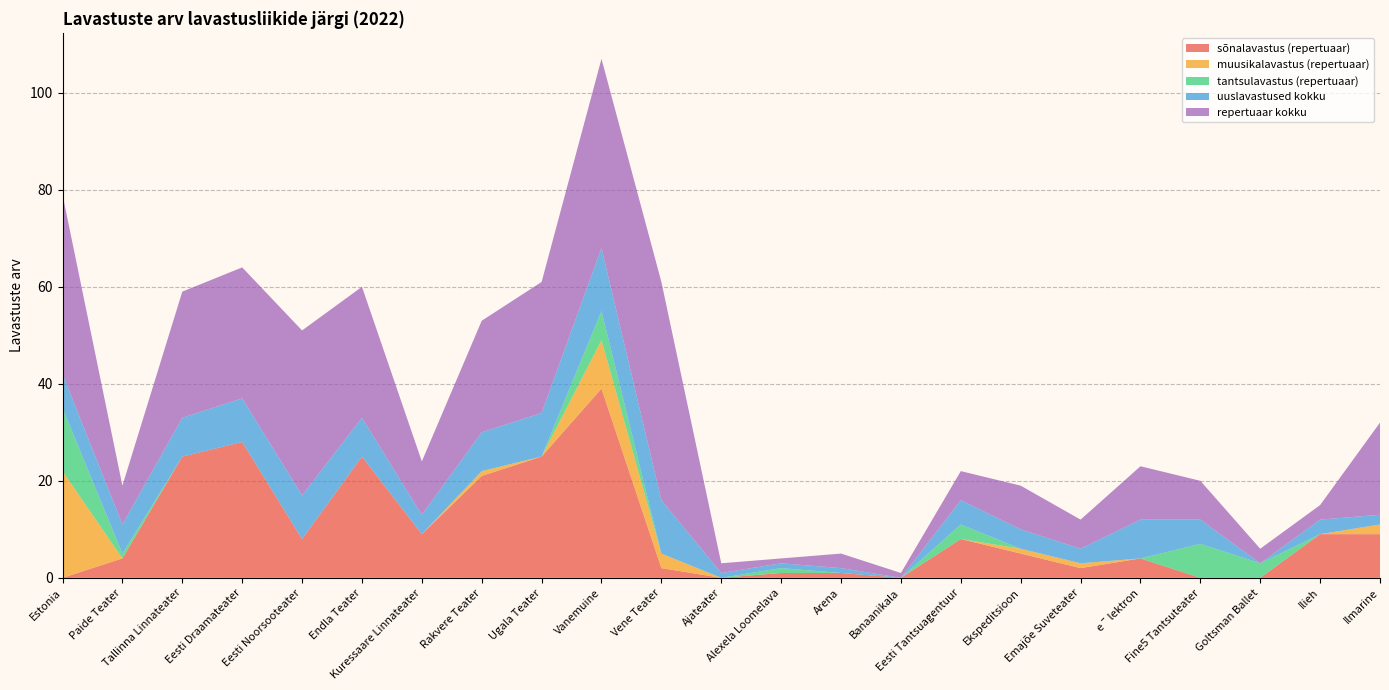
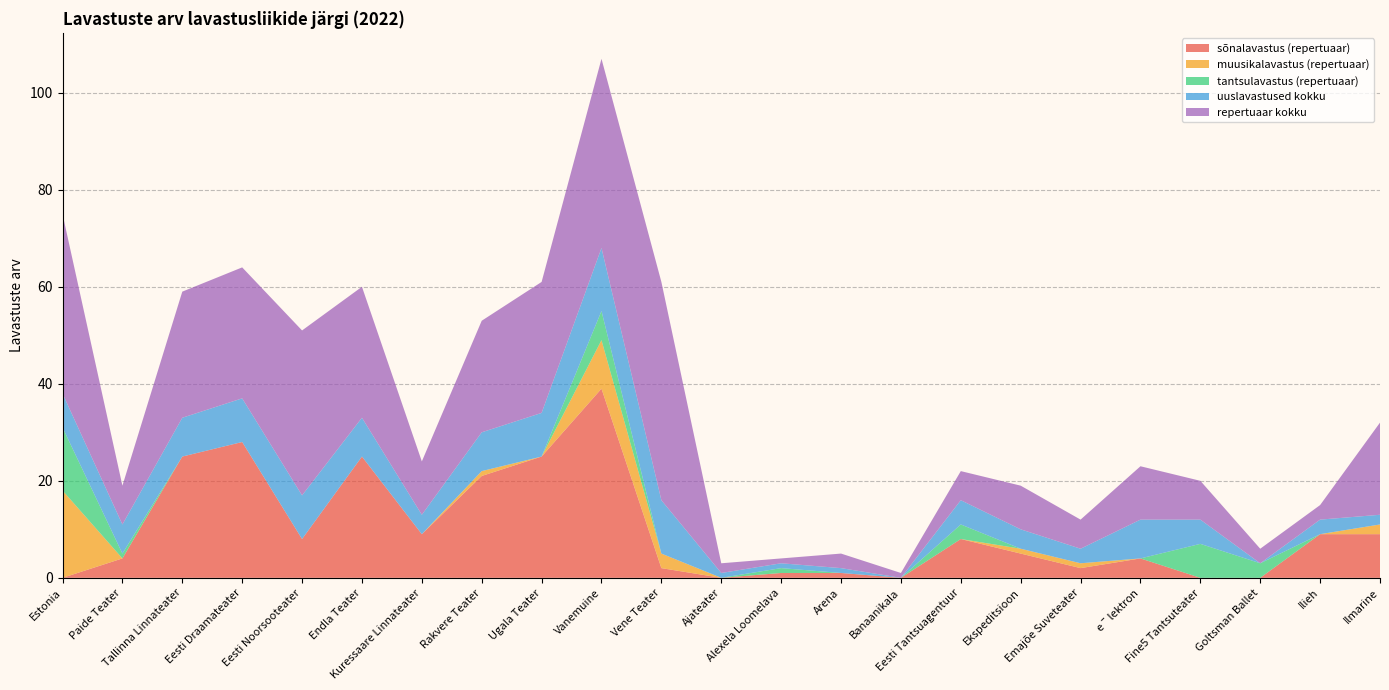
  {
    "sõnalavastus (repertuaar)": {
      "Estonia": 0,
      "Rakvere Teater": 21,
      "Vanemuine": 39,
      "Vene Teater": 2,
      "Ekspeditsioon": 5,
      "Emajõe Suveteater": 2,
      "Ilmarine": 9
    },
    "muusikalavastus (repertuaar)": {
-     "Estonia": 22,
+     "Estonia": 18,
      "Vanemuine": 10
    },
    "tantsulavastus (repertuaar)": {
      "Estonia": 13,
      "Paide Teater": 1,
      "Vanemuine": 6,
      "Alexela Loomelava": 1,
      "Eesti Tantsuagentuur": 3,
      "Fine5 Tantsuteater": 7
    },
    "uuslavastused kokku": {
      "Estonia": 7,
      "Paide Teater": 6,
      "Tallinna Linnateater": 8,
      "Eesti Draamateater": 9,
      "Eesti Noorsooteater": 9,
      "Endla Teater": 8,
      "Kuressaare Linnateater": 4,
      "Rakvere Teater": 8,
      "Ugala Teater": 9,
      "Vanemuine": 13,
      "Vene Teater": 11,
      "Ajateater": 1,
      "Alexela Loomelava": 1,
      "Arena": 1,
      "Eesti Tantsuagentuur": 5,
      "Ekspeditsioon": 4,
      "Emajõe Suveteater": 3,
      "eˉlektron": 8,
      "Fine5 Tantsuteater": 5,
      "Ilieh": 3,
      "Ilmarine": 2
    },
    "repertuaar kokku": {
      "Estonia": 37,
      "Paide Teater": 8,
      "Tallinna Linnateater": 26,
      "Eesti Draamateater": 27,
      "Eesti Noorsooteater": 34,
      "Endla Teater": 27,
      "Kuressaare Linnateater": 11,
      "Rakvere Teater": 23,
      "Ugala Teater": 27,
      "Vanemuine": 39,
      "Vene Teater": 45,
      "Ajateater": 2,
      "Alexela Loomelava": 1,
      "Arena": 3,
      "Banaanikala": 1,
      "Eesti Tantsuagentuur": 6,
      "Ekspeditsioon": 9,
      "Emajõe Suveteater": 6,
      "eˉlektron": 11,
      "Fine5 Tantsuteater": 8,
      "Goltsman Ballet": 3,
      "Ilieh": 3,
      "Ilmarine": 19
    }
  }
